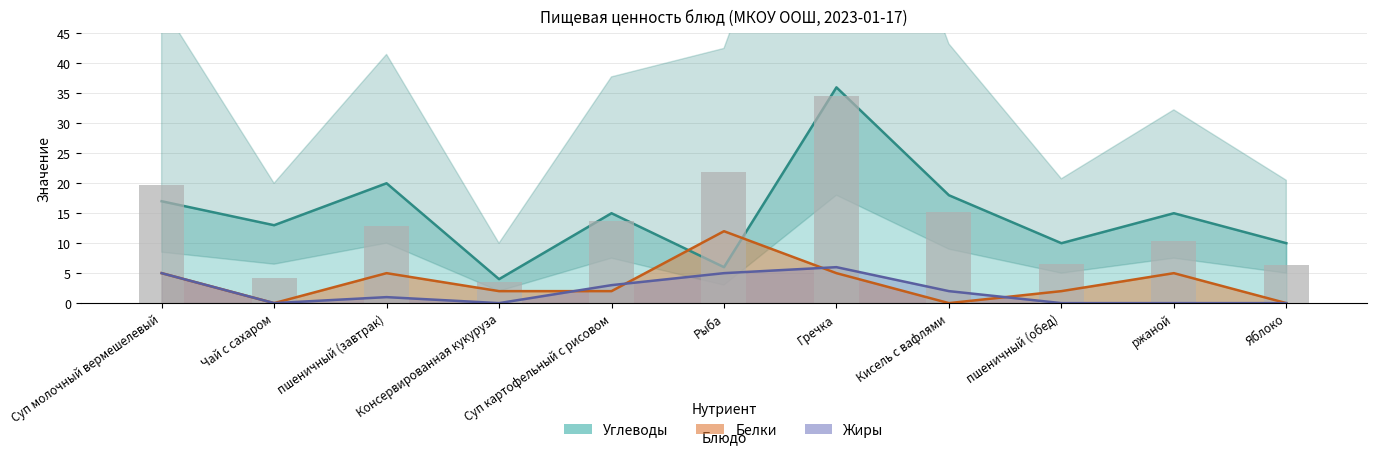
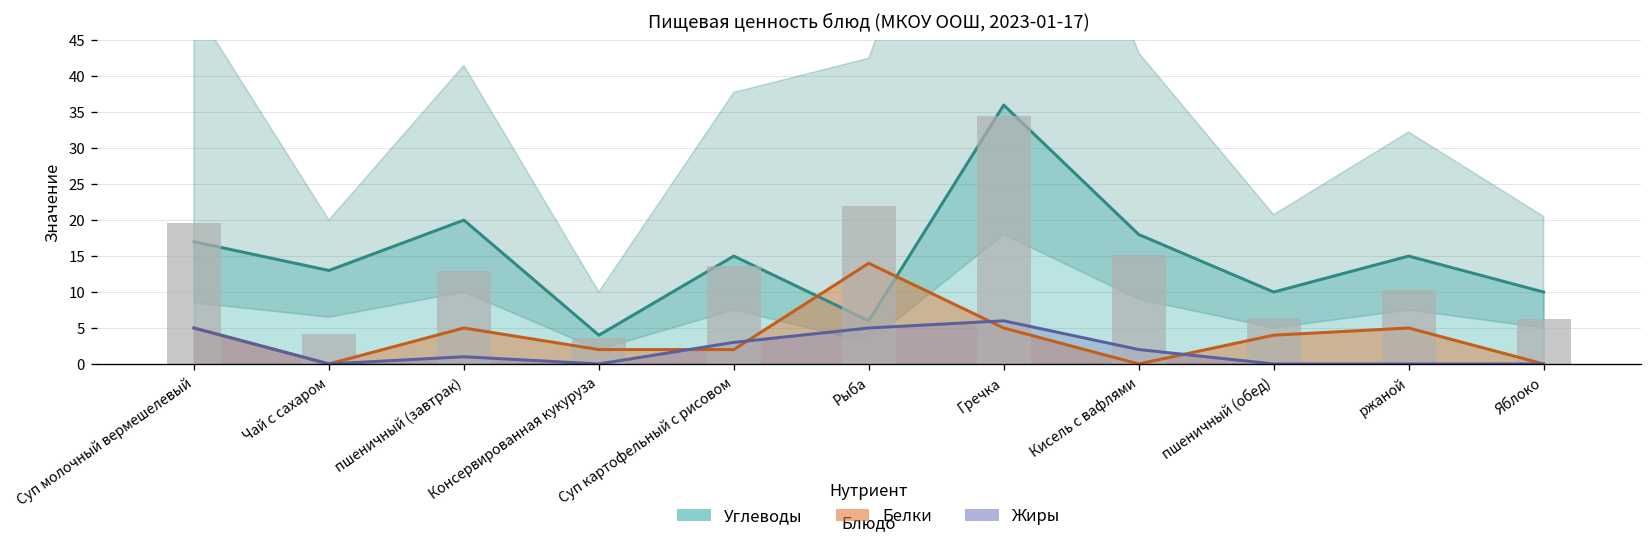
  {
    "Белки": {
      "пшеничный (завтрак)": 5,
      "Консервированная кукуруза": 2,
      "Суп картофельный с рисовом": 2,
-     "Рыба": 12,
+     "Рыба": 14,
      "Гречка": 5,
      "Кисель с вафлями": 0,
-     "пшеничный (обед)": 2,
+     "пшеничный (обед)": 4,
      "ржаной": 5
    }
  }
